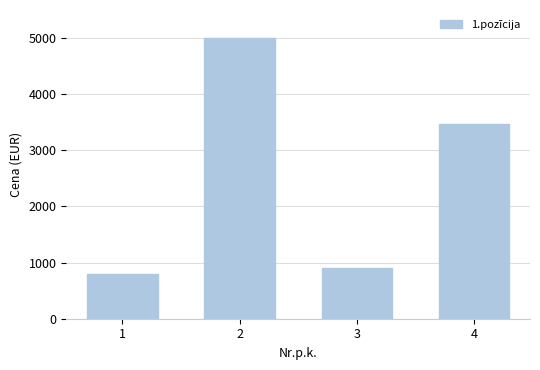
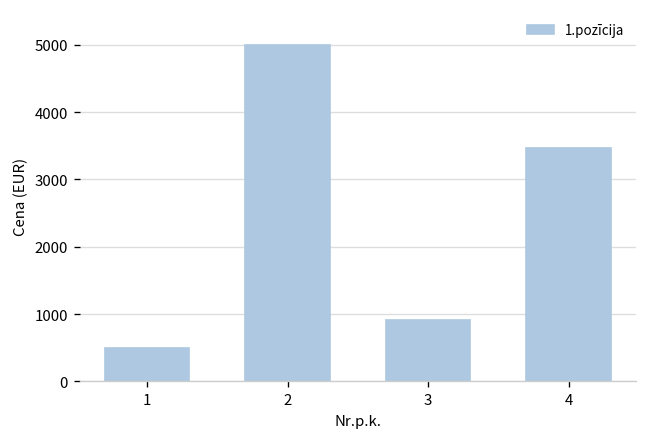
  {
-   "1": 800,
+   "1": 500,
    "2": 5000,
    "3": 900,
    "4": 3500
  }
